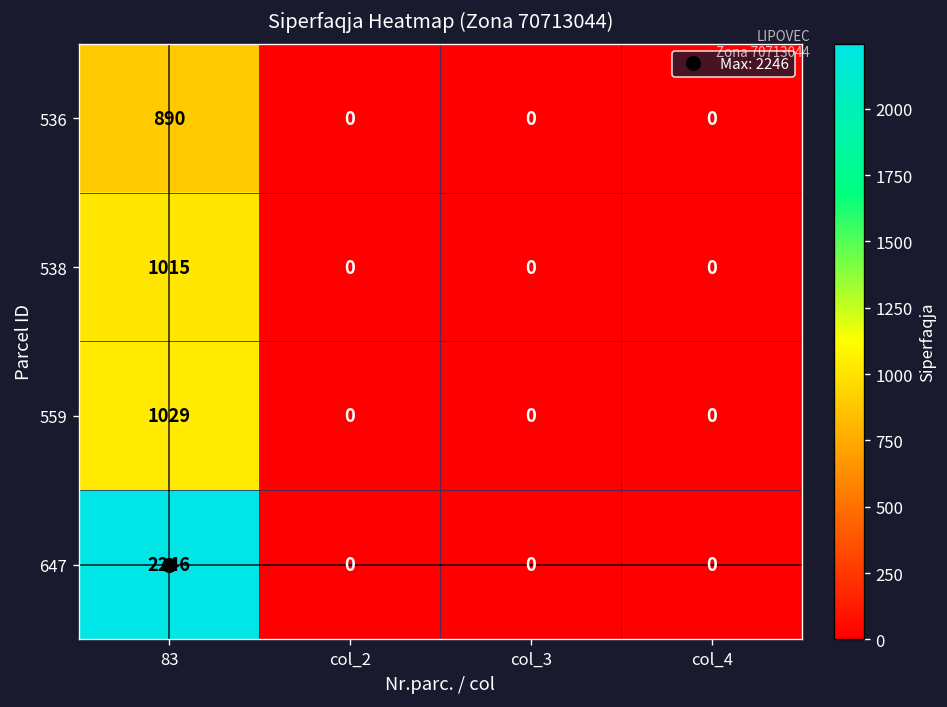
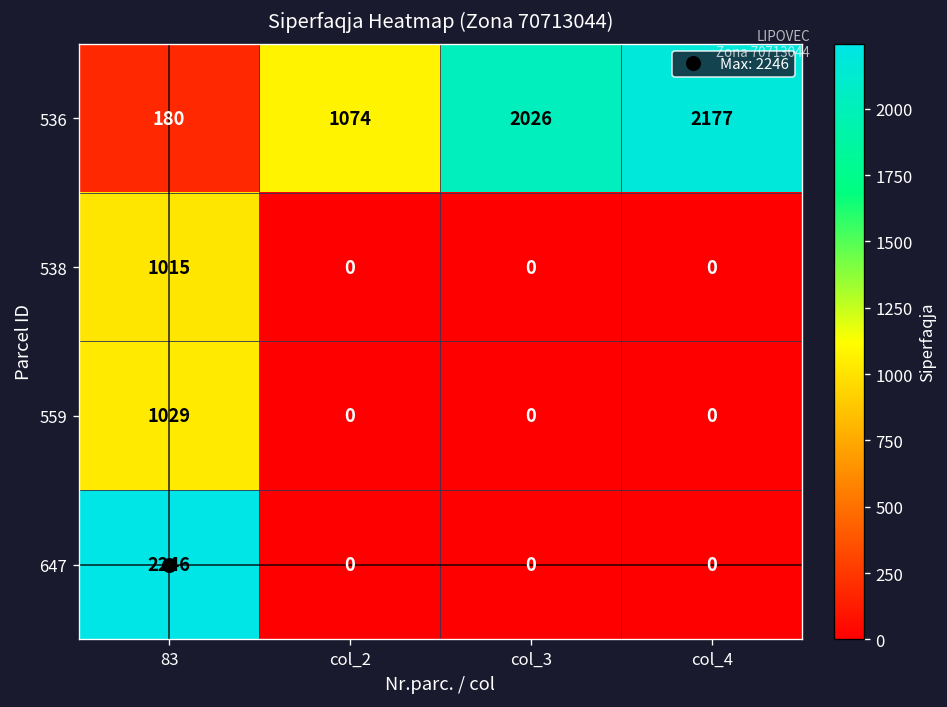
  {
    "536": {
-     "83": 890,
-     "col_2": 0,
-     "col_3": 0,
-     "col_4": 0
+     "83": 180,
+     "col_2": 1074,
+     "col_3": 2026,
+     "col_4": 2177
    },
    "538": {
      "83": 1015,
      "col_2": 0,
      "col_3": 0,
      "col_4": 0
    },
    "559": {
      "83": 1029,
      "col_2": 0,
      "col_3": 0,
      "col_4": 0
    },
    "647": {
      "col_2": 0,
      "col_3": 0,
      "col_4": 0
    }
  }
